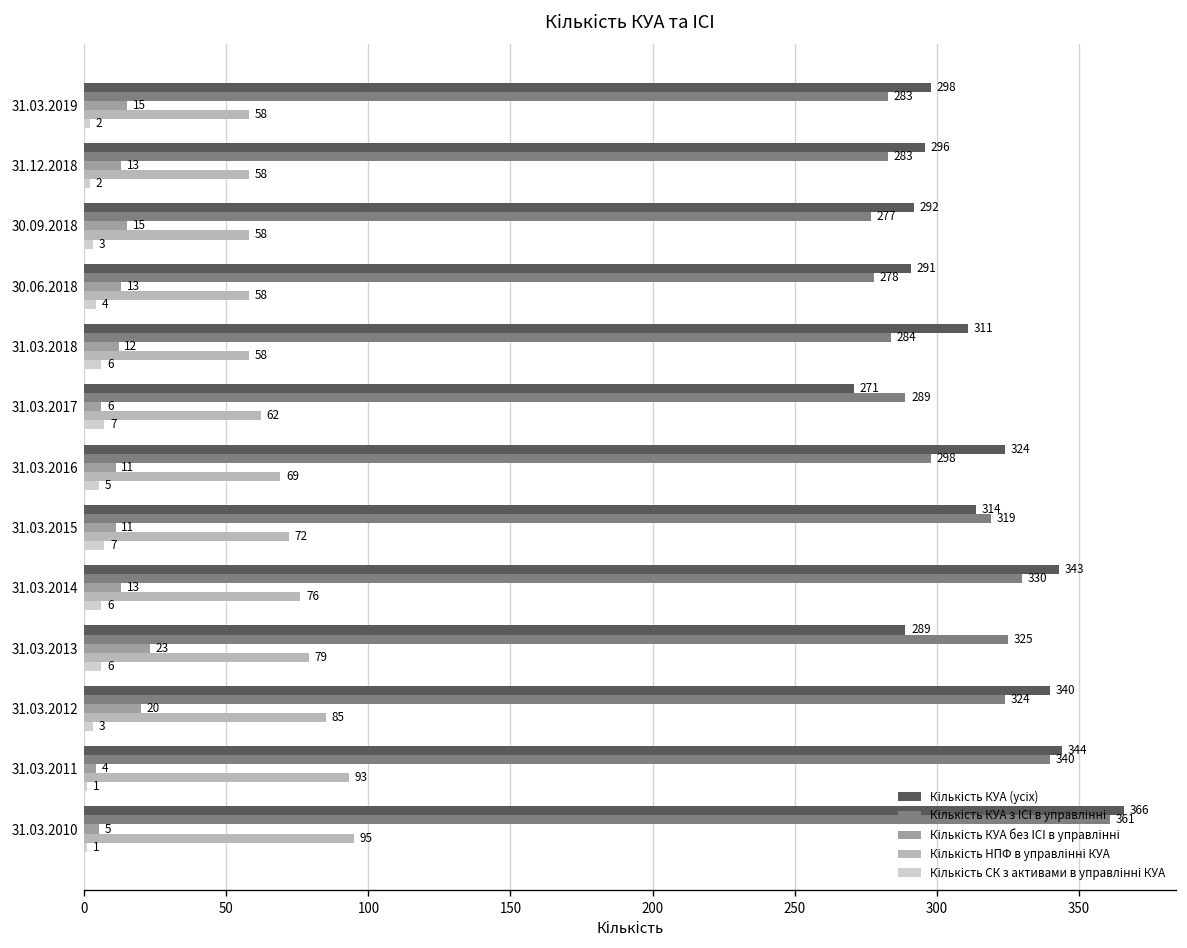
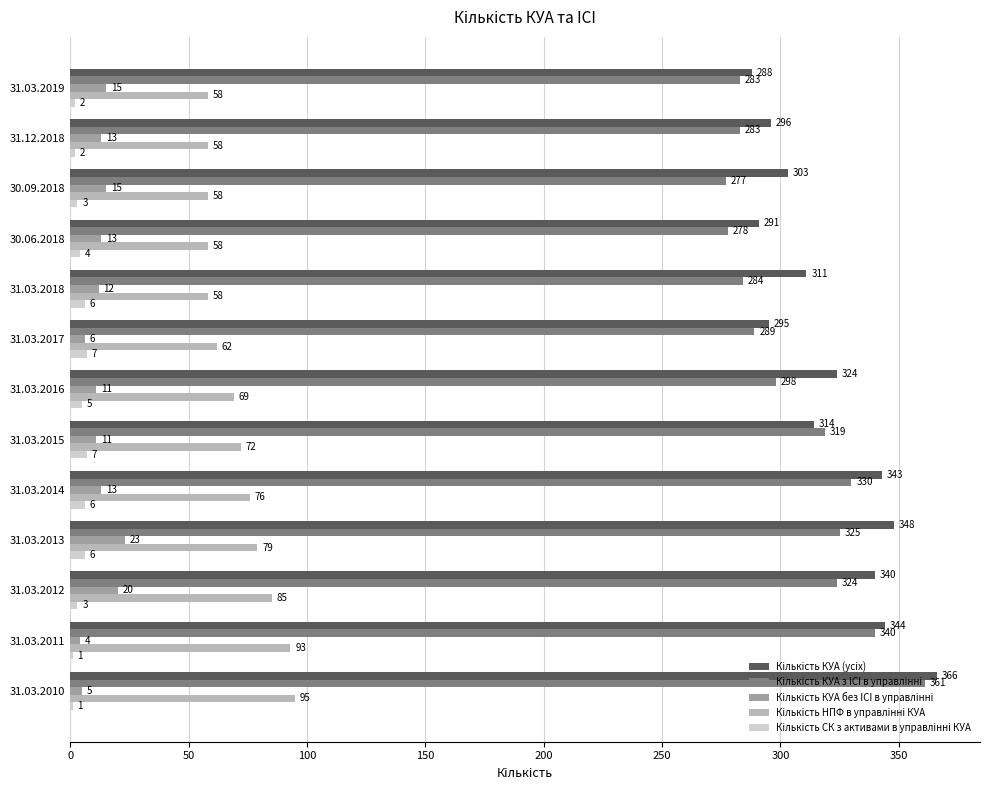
  {
    "Кількість КУА (усіх)": {
-     "31.03.2019": 298,
+     "31.03.2019": 288,
      "31.12.2018": 296,
-     "30.09.2018": 292,
+     "30.09.2018": 303,
      "30.06.2018": 291,
      "31.03.2018": 311,
-     "31.03.2017": 271,
+     "31.03.2017": 295,
      "31.03.2016": 324,
      "31.03.2015": 314,
      "31.03.2014": 343,
-     "31.03.2013": 289,
+     "31.03.2013": 348,
      "31.03.2012": 340,
      "31.03.2011": 344,
      "31.03.2010": 366
    }
  }
